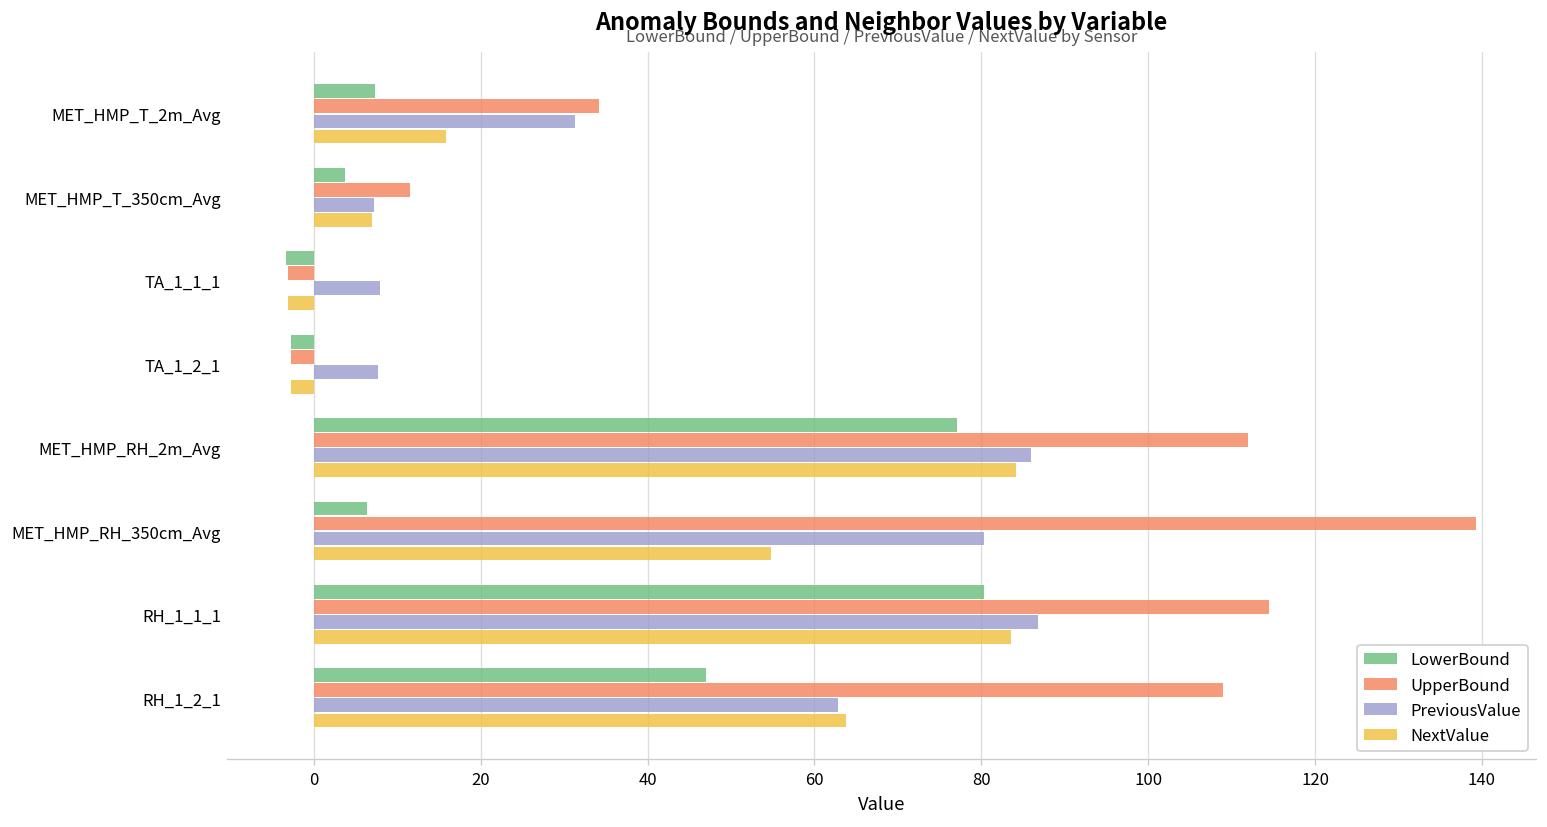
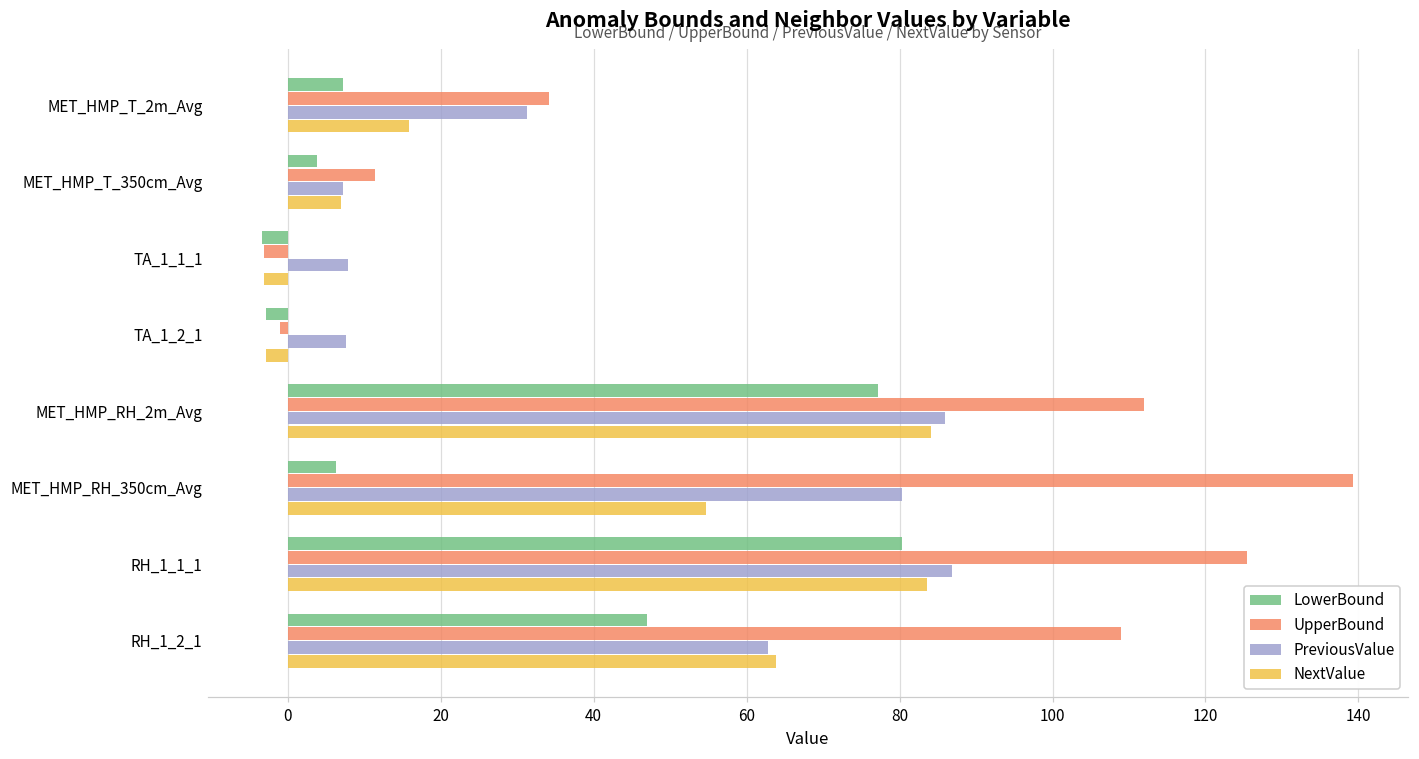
  {
    "LowerBound": {
      "MET_HMP_T_2m_Avg": 7,
      "MET_HMP_T_350cm_Avg": 4,
      "TA_1_1_1": -3,
      "TA_1_2_1": -3,
      "MET_HMP_RH_2m_Avg": 77,
      "MET_HMP_RH_350cm_Avg": 6,
      "RH_1_1_1": 80,
      "RH_1_2_1": 47
    },
    "UpperBound": {
      "MET_HMP_T_2m_Avg": 34,
      "MET_HMP_T_350cm_Avg": 11,
      "TA_1_1_1": -3,
-     "TA_1_2_1": -3,
+     "TA_1_2_1": -1,
      "MET_HMP_RH_2m_Avg": 112,
      "MET_HMP_RH_350cm_Avg": 139,
-     "RH_1_1_1": 114,
+     "RH_1_1_1": 125,
      "RH_1_2_1": 109
    },
    "PreviousValue": {
      "MET_HMP_T_2m_Avg": 31,
      "MET_HMP_T_350cm_Avg": 7,
      "TA_1_1_1": 8,
      "TA_1_2_1": 8,
      "MET_HMP_RH_2m_Avg": 86,
      "MET_HMP_RH_350cm_Avg": 80,
      "RH_1_1_1": 87,
      "RH_1_2_1": 63
    },
    "NextValue": {
      "MET_HMP_T_2m_Avg": 16,
      "MET_HMP_T_350cm_Avg": 7,
      "TA_1_1_1": -3,
      "TA_1_2_1": -3,
      "MET_HMP_RH_2m_Avg": 84,
      "MET_HMP_RH_350cm_Avg": 55,
      "RH_1_1_1": 84,
      "RH_1_2_1": 64
    }
  }
